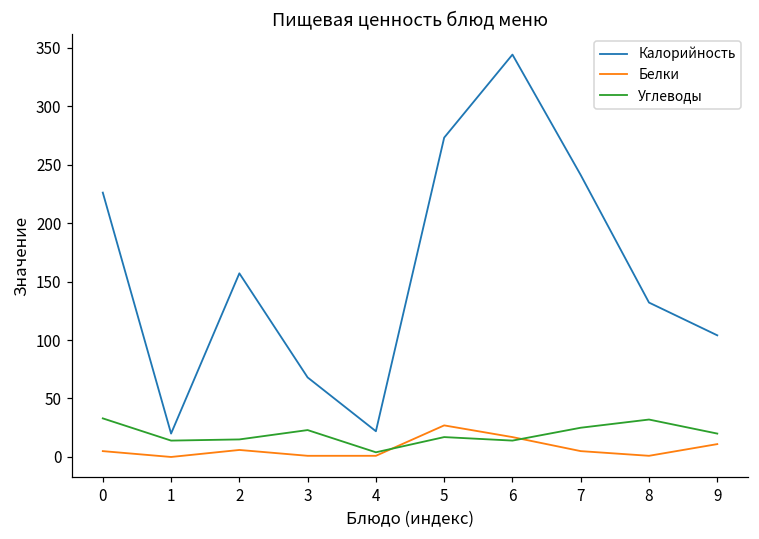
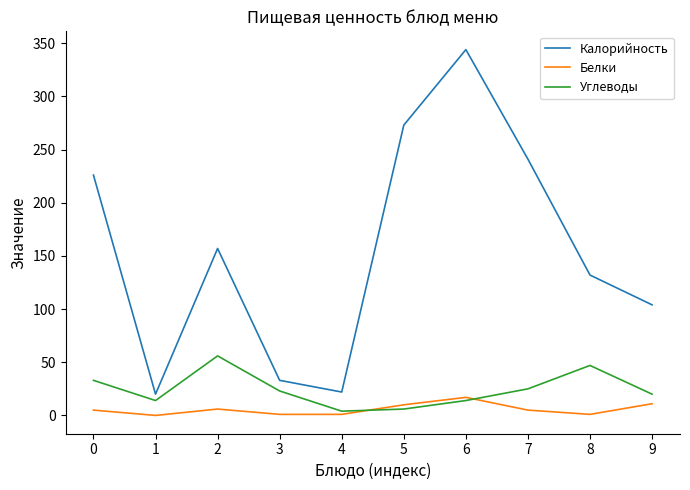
  {
    "Калорийность": {
      "0": 226,
      "1": 20,
      "2": 157,
-     "3": 68,
+     "3": 33,
      "4": 22,
      "5": 273,
      "6": 344,
      "7": 241,
      "8": 132,
      "9": 104
    },
    "Белки": {
      "0": 5,
      "1": 0,
      "2": 6,
      "3": 1,
      "4": 1,
-     "5": 27,
+     "5": 10,
      "6": 17,
      "7": 5,
      "8": 1,
      "9": 11
    },
    "Углеводы": {
      "0": 33,
      "1": 14,
-     "2": 15,
+     "2": 56,
      "3": 23,
      "4": 4,
-     "5": 17,
+     "5": 6,
      "6": 14,
      "7": 25,
-     "8": 32,
+     "8": 47,
      "9": 20
    }
  }
